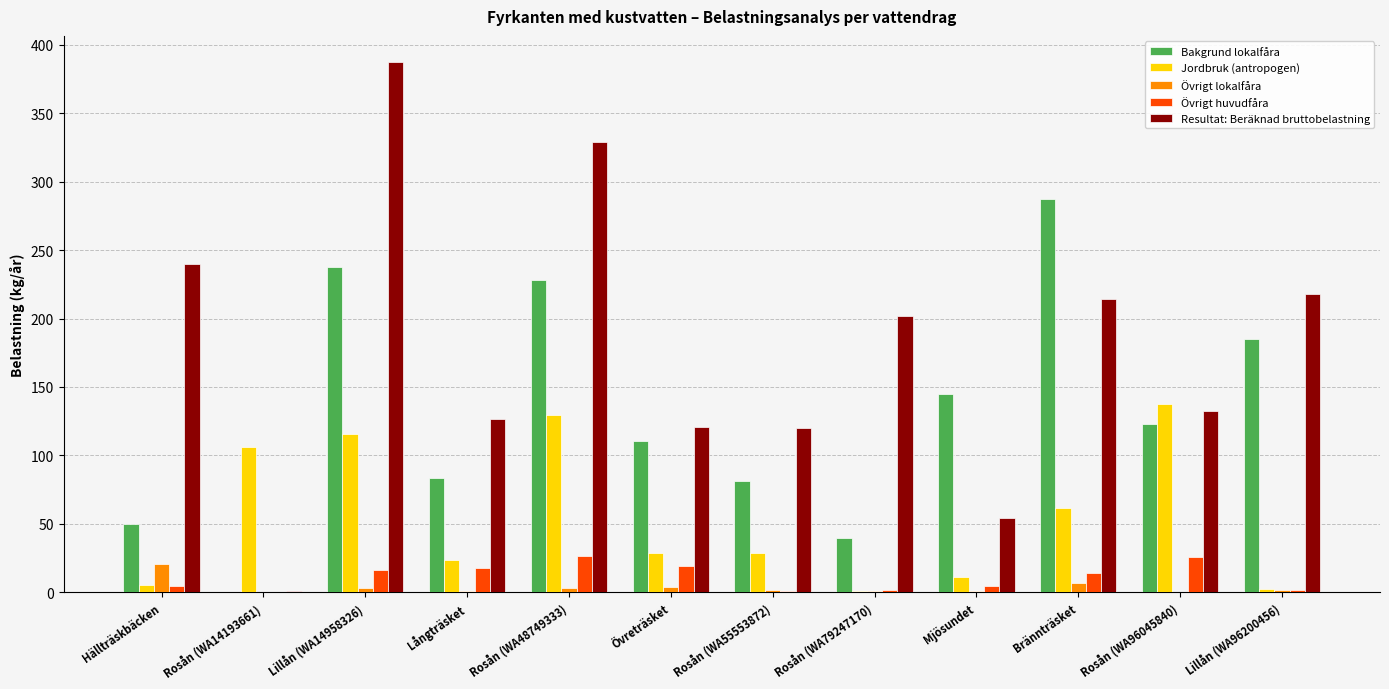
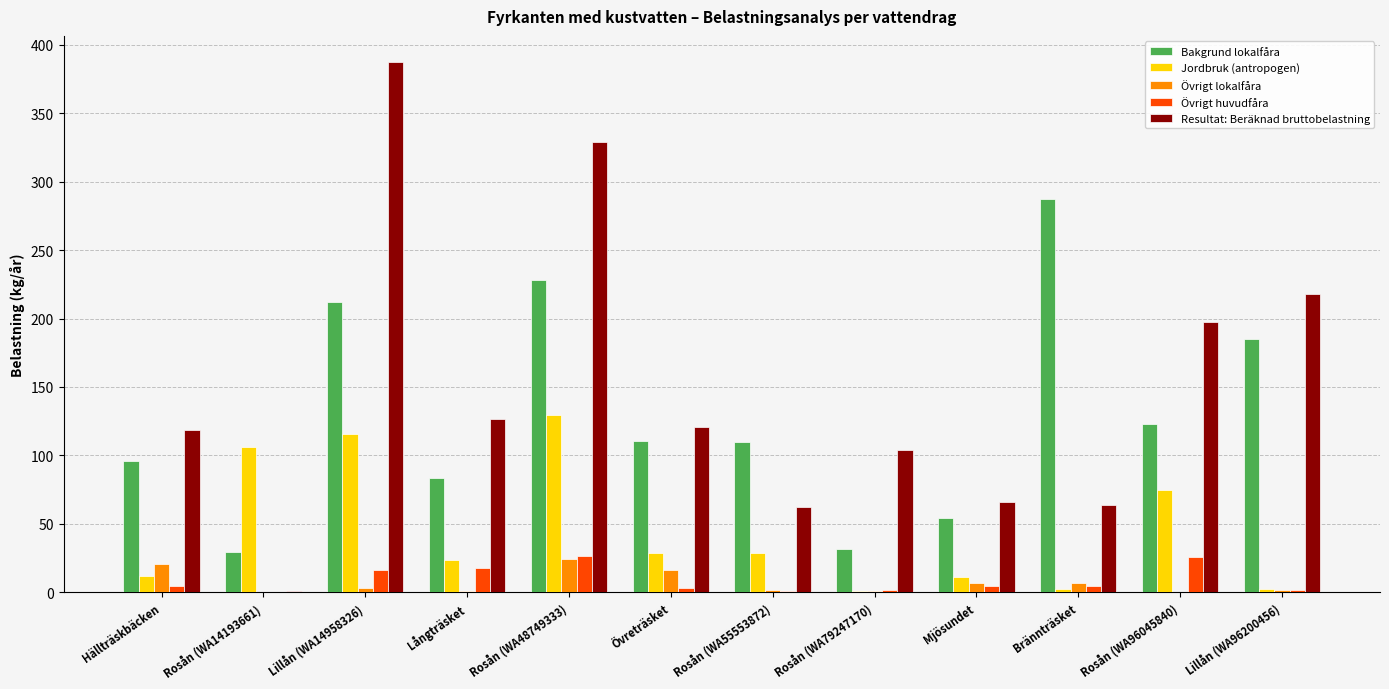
  {
    "Bakgrund lokalfåra": {
-     "Hällträskbäcken": 50,
-     "Rosån (WA14193661)": 1,
-     "Lillån (WA14958326)": 237,
+     "Hällträskbäcken": 96,
+     "Rosån (WA14193661)": 30,
+     "Lillån (WA14958326)": 212,
      "Långträsket": 83,
      "Rosån (WA48749333)": 229,
      "Övreträsket": 110,
-     "Rosån (WA55553872)": 81,
-     "Rosån (WA79247170)": 40,
-     "Mjösundet": 145,
+     "Rosån (WA55553872)": 110,
+     "Rosån (WA79247170)": 32,
+     "Mjösundet": 54,
      "Brännträsket": 288,
      "Rosån (WA96045840)": 123,
      "Lillån (WA96200456)": 185
    },
    "Jordbruk (antropogen)": {
-     "Hällträskbäcken": 6,
+     "Hällträskbäcken": 12,
      "Rosån (WA14193661)": 106,
      "Lillån (WA14958326)": 116,
      "Långträsket": 24,
      "Rosån (WA48749333)": 129,
      "Övreträsket": 29,
      "Rosån (WA55553872)": 29,
      "Mjösundet": 12,
-     "Brännträsket": 62,
-     "Rosån (WA96045840)": 137,
+     "Brännträsket": 2,
+     "Rosån (WA96045840)": 75,
      "Lillån (WA96200456)": 2
    },
    "Övrigt lokalfåra": {
      "Hällträskbäcken": 21,
      "Rosån (WA14193661)": 0,
      "Lillån (WA14958326)": 3,
-     "Rosån (WA48749333)": 3,
-     "Övreträsket": 4,
-     "Mjösundet": 1,
+     "Rosån (WA48749333)": 25,
+     "Övreträsket": 16,
+     "Mjösundet": 7,
      "Brännträsket": 7
    },
    "Övrigt huvudfåra": {
      "Hällträskbäcken": 4,
      "Lillån (WA14958326)": 16,
      "Långträsket": 18,
      "Rosån (WA48749333)": 26,
-     "Övreträsket": 19,
+     "Övreträsket": 3,
      "Mjösundet": 4,
-     "Brännträsket": 14,
+     "Brännträsket": 5,
      "Rosån (WA96045840)": 26
    },
    "Resultat: Beräknad bruttobelastning": {
-     "Hällträskbäcken": 240,
+     "Hällträskbäcken": 119,
      "Lillån (WA14958326)": 387,
      "Långträsket": 127,
      "Rosån (WA48749333)": 329,
      "Övreträsket": 121,
-     "Rosån (WA55553872)": 120,
-     "Rosån (WA79247170)": 202,
-     "Mjösundet": 54,
-     "Brännträsket": 214,
-     "Rosån (WA96045840)": 133,
+     "Rosån (WA55553872)": 63,
+     "Rosån (WA79247170)": 104,
+     "Mjösundet": 66,
+     "Brännträsket": 64,
+     "Rosån (WA96045840)": 197,
      "Lillån (WA96200456)": 218
    }
  }
